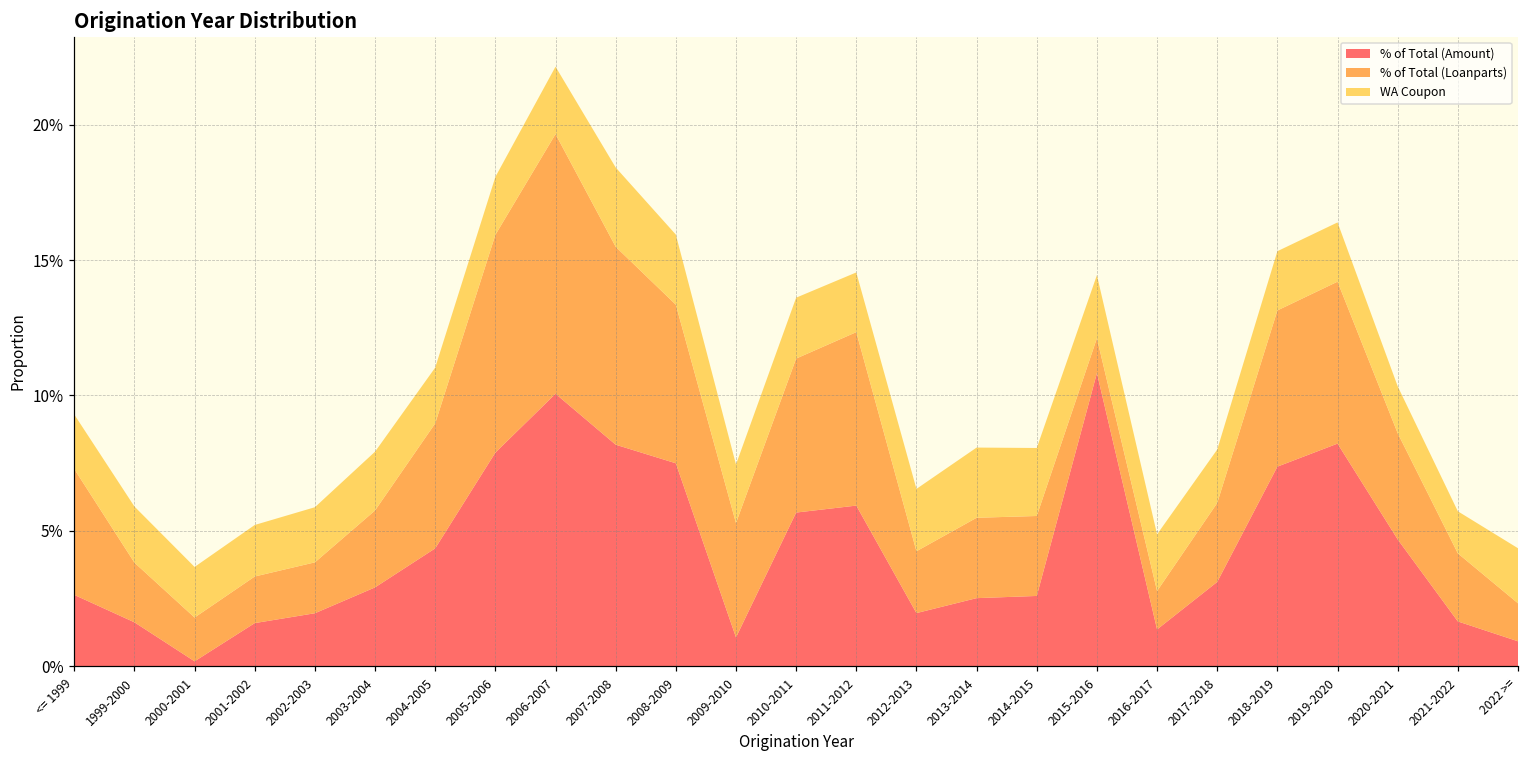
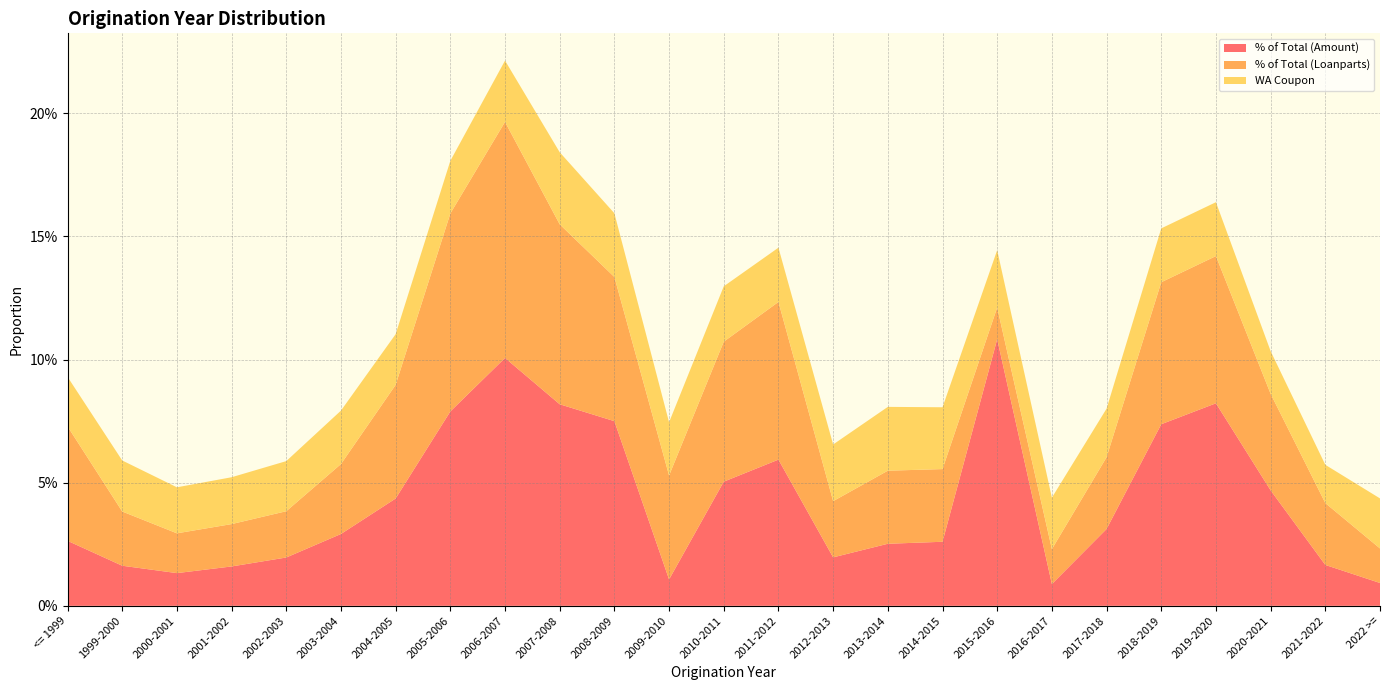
  {
    "% of Total (Amount)": {
      "<= 1999": "2.6%",
      "1999-2000": "1.6%",
-     "2000-2001": "0.2%",
+     "2000-2001": "1.3%",
      "2001-2002": "1.6%",
      "2002-2003": "2.0%",
      "2003-2004": "2.9%",
      "2004-2005": "4.4%",
      "2005-2006": "7.9%",
      "2006-2007": "10.1%",
      "2007-2008": "8.2%",
      "2008-2009": "7.5%",
      "2009-2010": "1.1%",
-     "2010-2011": "5.7%",
+     "2010-2011": "5.0%",
      "2011-2012": "5.9%",
      "2012-2013": "2.0%",
      "2013-2014": "2.5%",
      "2014-2015": "2.6%",
      "2015-2016": "10.8%",
-     "2016-2017": "1.4%",
+     "2016-2017": "0.9%",
      "2017-2018": "3.1%",
      "2018-2019": "7.4%",
      "2019-2020": "8.2%",
      "2020-2021": "4.7%",
      "2021-2022": "1.7%",
      "2022 >=": "0.9%"
    }
  }
